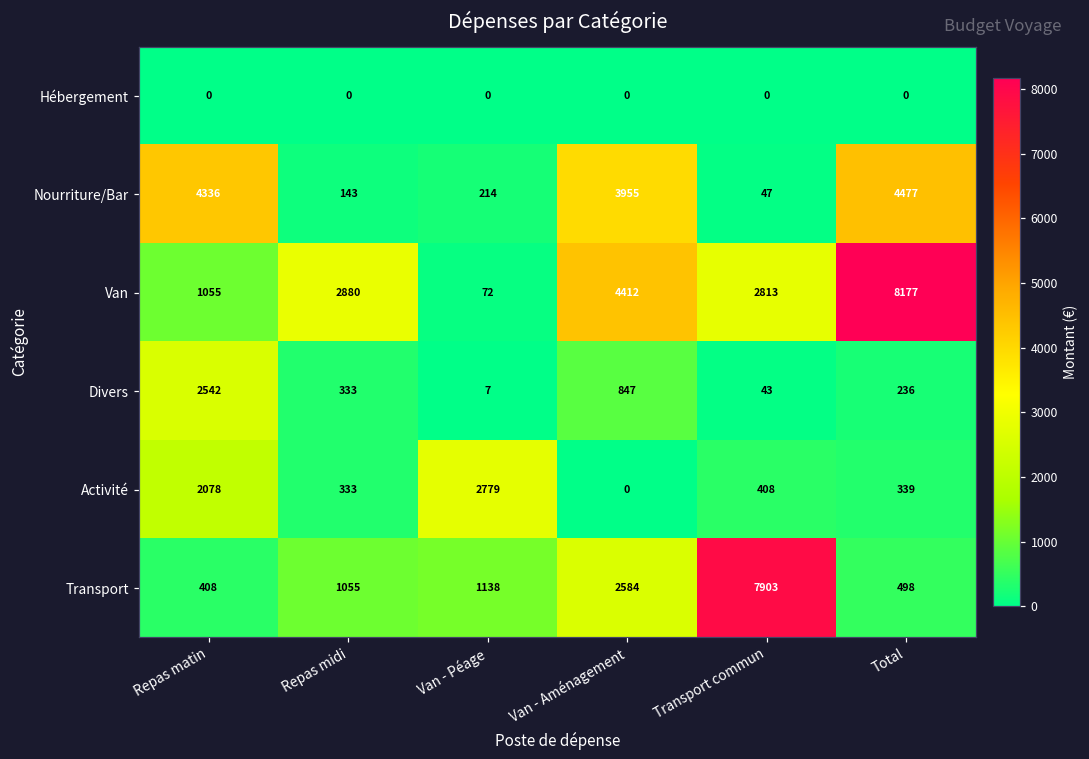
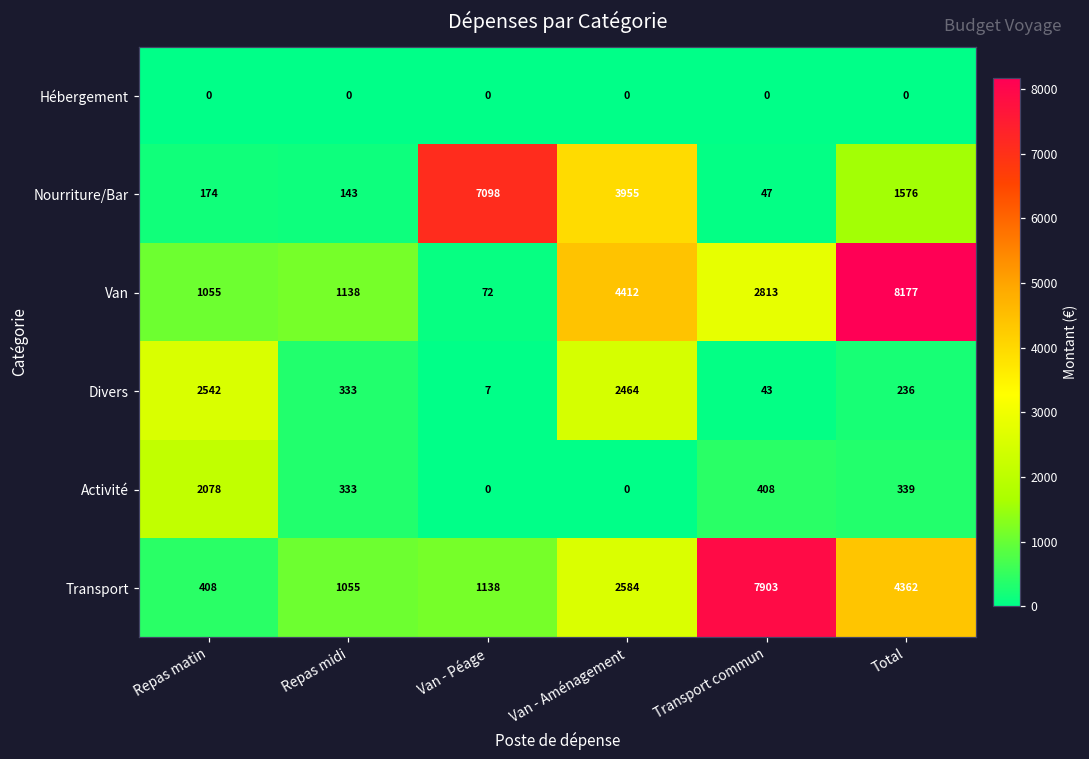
  {
    "Hébergement": {
      "Repas matin": 0,
      "Repas midi": 0,
      "Van - Péage": 0,
      "Van - Aménagement": 0,
      "Transport commun": 0,
      "Total": 0
    },
    "Nourriture/Bar": {
-     "Repas matin": 4336,
+     "Repas matin": 174,
      "Repas midi": 143,
-     "Van - Péage": 214,
+     "Van - Péage": 7098,
      "Van - Aménagement": 3955,
      "Transport commun": 47,
-     "Total": 4477
+     "Total": 1576
    },
    "Van": {
      "Repas matin": 1055,
-     "Repas midi": 2880,
+     "Repas midi": 1138,
      "Van - Péage": 72,
      "Van - Aménagement": 4412,
      "Transport commun": 2813,
      "Total": 8177
    },
    "Divers": {
      "Repas matin": 2542,
      "Repas midi": 333,
      "Van - Péage": 7,
-     "Van - Aménagement": 847,
+     "Van - Aménagement": 2464,
      "Transport commun": 43,
      "Total": 236
    },
    "Activité": {
      "Repas matin": 2078,
      "Repas midi": 333,
-     "Van - Péage": 2779,
+     "Van - Péage": 0,
      "Van - Aménagement": 0,
      "Transport commun": 408,
      "Total": 339
    },
    "Transport": {
      "Repas matin": 408,
      "Repas midi": 1055,
      "Van - Péage": 1138,
      "Van - Aménagement": 2584,
      "Transport commun": 7903,
-     "Total": 498
+     "Total": 4362
    }
  }
